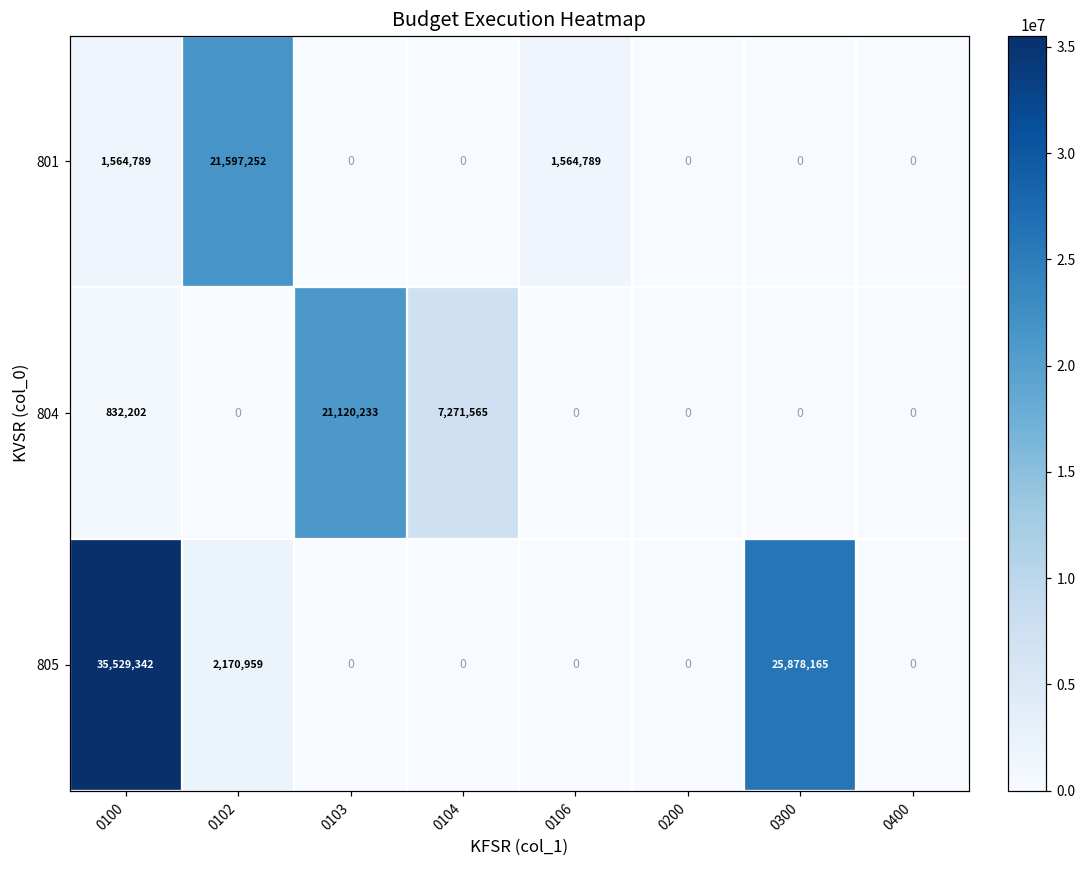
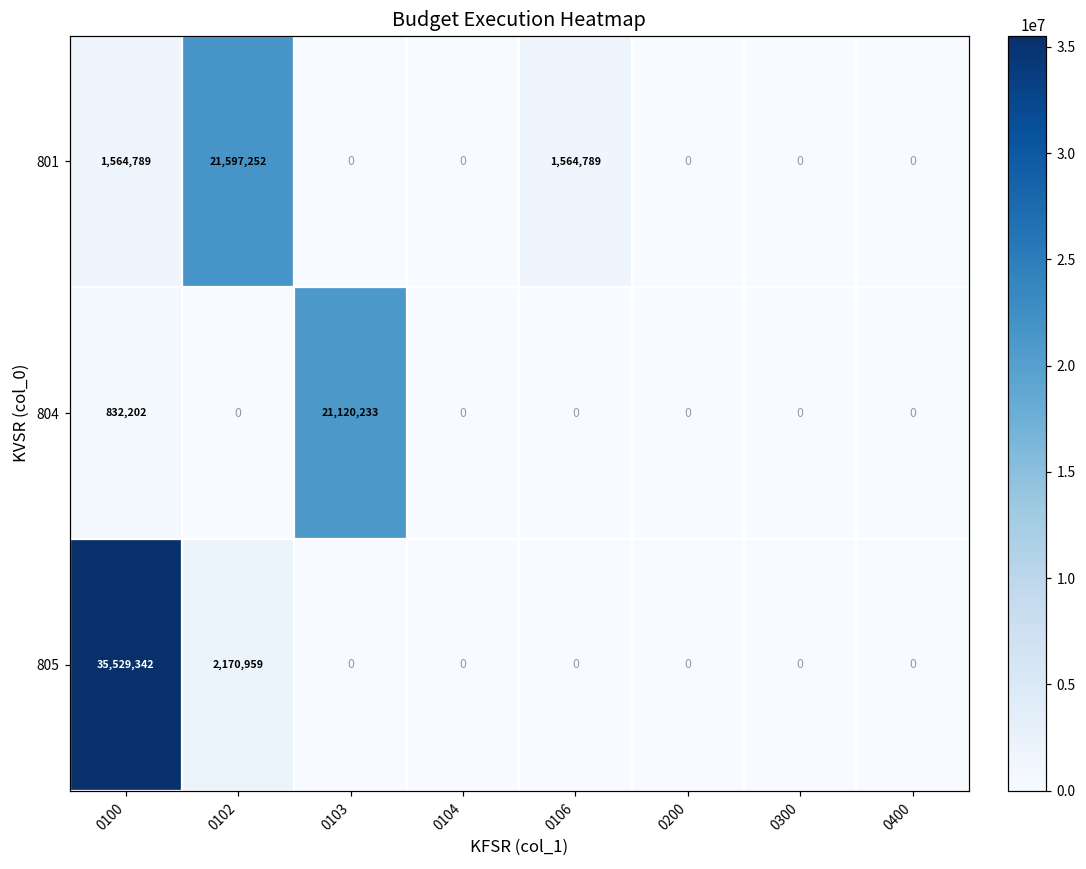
  {
    "801": {
      "0100": "1,564,789",
      "0102": "21,597,252",
      "0103": "0",
      "0104": "0",
      "0106": "1,564,789",
      "0200": "0",
      "0300": "0",
      "0400": "0"
    },
    "804": {
      "0100": "832,202",
      "0102": "0",
      "0103": "21,120,233",
-     "0104": "7,271,565",
+     "0104": "0",
      "0106": "0",
      "0200": "0",
      "0300": "0",
      "0400": "0"
    },
    "805": {
      "0100": "35,529,342",
      "0102": "2,170,959",
      "0103": "0",
      "0104": "0",
      "0106": "0",
      "0200": "0",
-     "0300": "25,878,165",
+     "0300": "0",
      "0400": "0"
    }
  }
